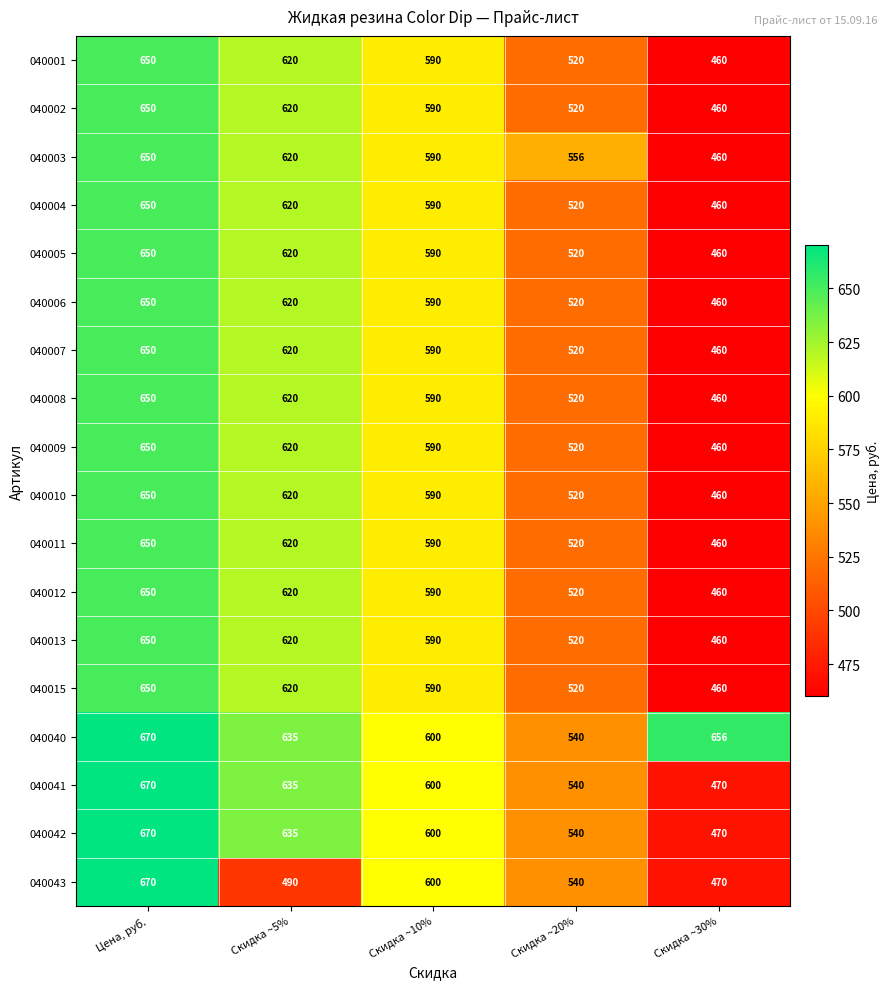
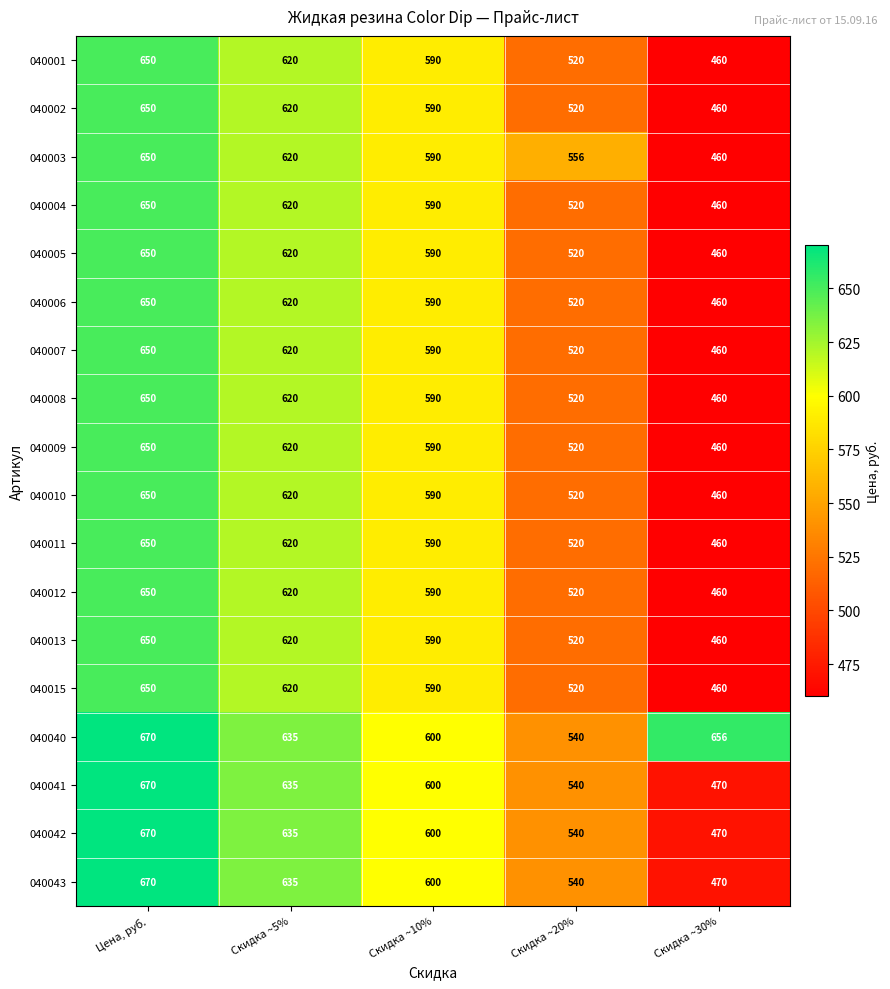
  {
    "040001": {
      "Цена, руб.": 650,
      "Скидка ~5%": 620,
      "Скидка ~10%": 590,
      "Скидка ~20%": 520,
      "Скидка ~30%": 460
    },
    "040002": {
      "Цена, руб.": 650,
      "Скидка ~5%": 620,
      "Скидка ~10%": 590,
      "Скидка ~20%": 520,
      "Скидка ~30%": 460
    },
    "040003": {
      "Цена, руб.": 650,
      "Скидка ~5%": 620,
      "Скидка ~10%": 590,
      "Скидка ~20%": 556,
      "Скидка ~30%": 460
    },
    "040004": {
      "Цена, руб.": 650,
      "Скидка ~5%": 620,
      "Скидка ~10%": 590,
      "Скидка ~20%": 520,
      "Скидка ~30%": 460
    },
    "040005": {
      "Цена, руб.": 650,
      "Скидка ~5%": 620,
      "Скидка ~10%": 590,
      "Скидка ~20%": 520,
      "Скидка ~30%": 460
    },
    "040006": {
      "Цена, руб.": 650,
      "Скидка ~5%": 620,
      "Скидка ~10%": 590,
      "Скидка ~20%": 520,
      "Скидка ~30%": 460
    },
    "040007": {
      "Цена, руб.": 650,
      "Скидка ~5%": 620,
      "Скидка ~10%": 590,
      "Скидка ~20%": 520,
      "Скидка ~30%": 460
    },
    "040008": {
      "Цена, руб.": 650,
      "Скидка ~5%": 620,
      "Скидка ~10%": 590,
      "Скидка ~20%": 520,
      "Скидка ~30%": 460
    },
    "040009": {
      "Цена, руб.": 650,
      "Скидка ~5%": 620,
      "Скидка ~10%": 590,
      "Скидка ~20%": 520,
      "Скидка ~30%": 460
    },
    "040010": {
      "Цена, руб.": 650,
      "Скидка ~5%": 620,
      "Скидка ~10%": 590,
      "Скидка ~20%": 520,
      "Скидка ~30%": 460
    },
    "040011": {
      "Цена, руб.": 650,
      "Скидка ~5%": 620,
      "Скидка ~10%": 590,
      "Скидка ~20%": 520,
      "Скидка ~30%": 460
    },
    "040012": {
      "Цена, руб.": 650,
      "Скидка ~5%": 620,
      "Скидка ~10%": 590,
      "Скидка ~20%": 520,
      "Скидка ~30%": 460
    },
    "040013": {
      "Цена, руб.": 650,
      "Скидка ~5%": 620,
      "Скидка ~10%": 590,
      "Скидка ~20%": 520,
      "Скидка ~30%": 460
    },
    "040015": {
      "Цена, руб.": 650,
      "Скидка ~5%": 620,
      "Скидка ~10%": 590,
      "Скидка ~20%": 520,
      "Скидка ~30%": 460
    },
    "040040": {
      "Цена, руб.": 670,
      "Скидка ~5%": 635,
      "Скидка ~10%": 600,
      "Скидка ~20%": 540,
      "Скидка ~30%": 656
    },
    "040041": {
      "Цена, руб.": 670,
      "Скидка ~5%": 635,
      "Скидка ~10%": 600,
      "Скидка ~20%": 540,
      "Скидка ~30%": 470
    },
    "040042": {
      "Цена, руб.": 670,
      "Скидка ~5%": 635,
      "Скидка ~10%": 600,
      "Скидка ~20%": 540,
      "Скидка ~30%": 470
    },
    "040043": {
      "Цена, руб.": 670,
-     "Скидка ~5%": 490,
+     "Скидка ~5%": 635,
      "Скидка ~10%": 600,
      "Скидка ~20%": 540,
      "Скидка ~30%": 470
    }
  }
